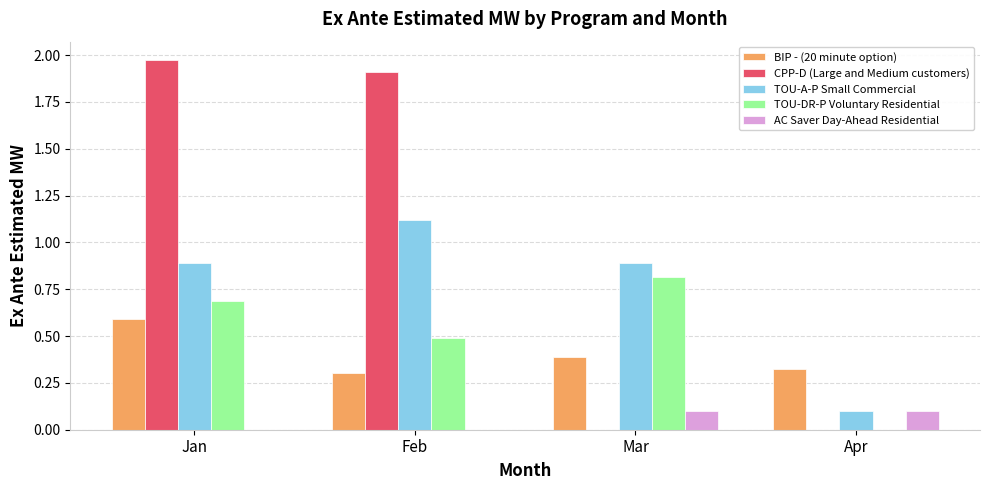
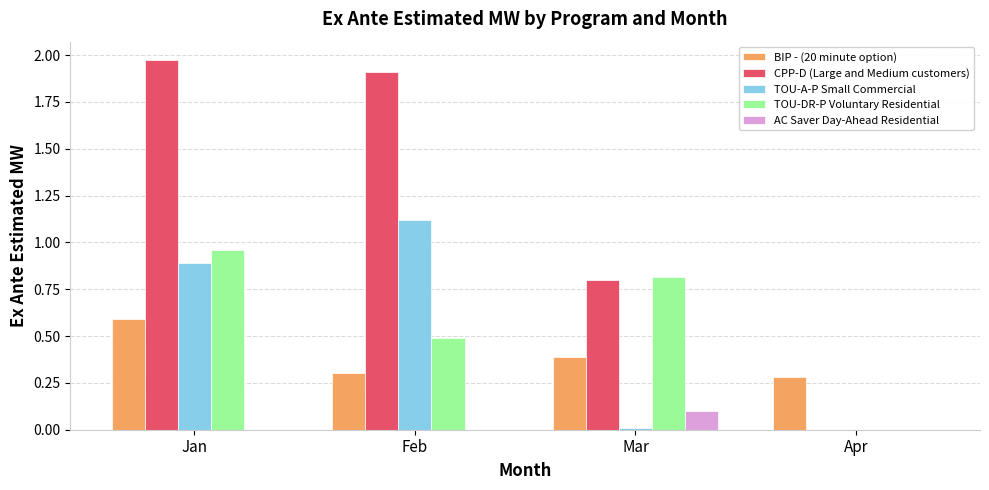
  {
    "BIP - (20 minute option)": {
      "Jan": 0.59,
      "Feb": 0.30,
      "Mar": 0.39,
-     "Apr": 0.33
+     "Apr": 0.28
    },
    "CPP-D (Large and Medium customers)": {
      "Jan": 1.97,
      "Feb": 1.9,
-     "Mar": 0.0,
+     "Mar": 0.8,
      "Apr": 0.0
    },
    "TOU-A-P Small Commercial": {
      "Jan": 0.89,
      "Feb": 1.12,
-     "Mar": 0.89,
-     "Apr": 0.1
+     "Mar": 0.01,
+     "Apr": 0.0
    },
    "TOU-DR-P Voluntary Residential": {
-     "Jan": 0.69,
+     "Jan": 0.96,
      "Feb": 0.49,
      "Mar": 0.82,
      "Apr": 0.00
    },
    "AC Saver Day-Ahead Residential": {
      "Mar": 0.1,
-     "Apr": 0.1
+     "Apr": 0.0
    }
  }
